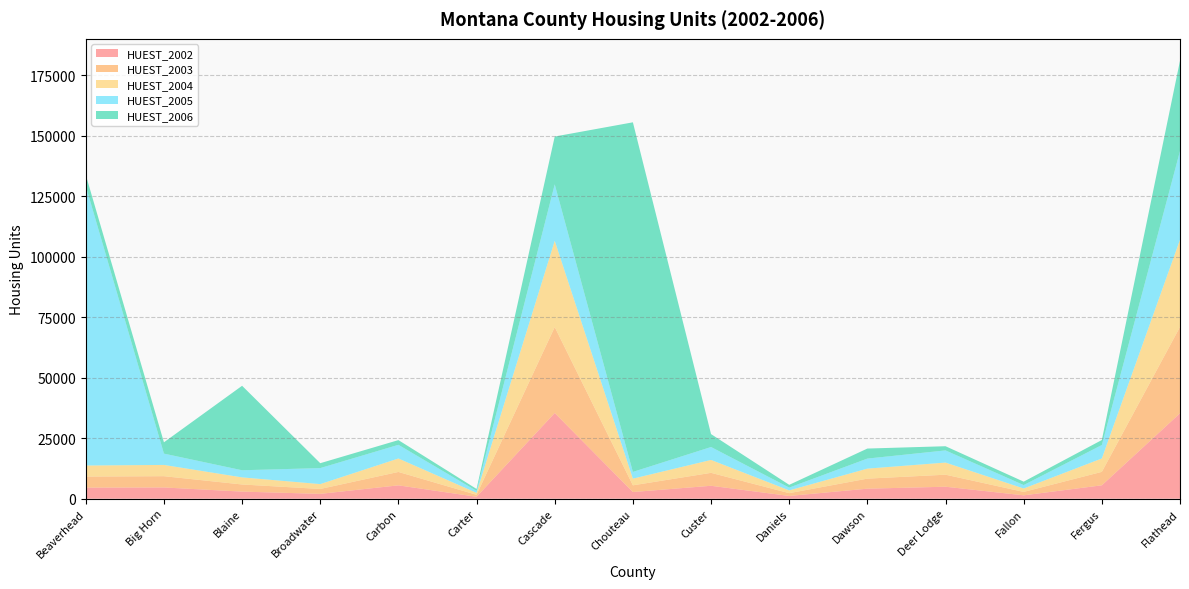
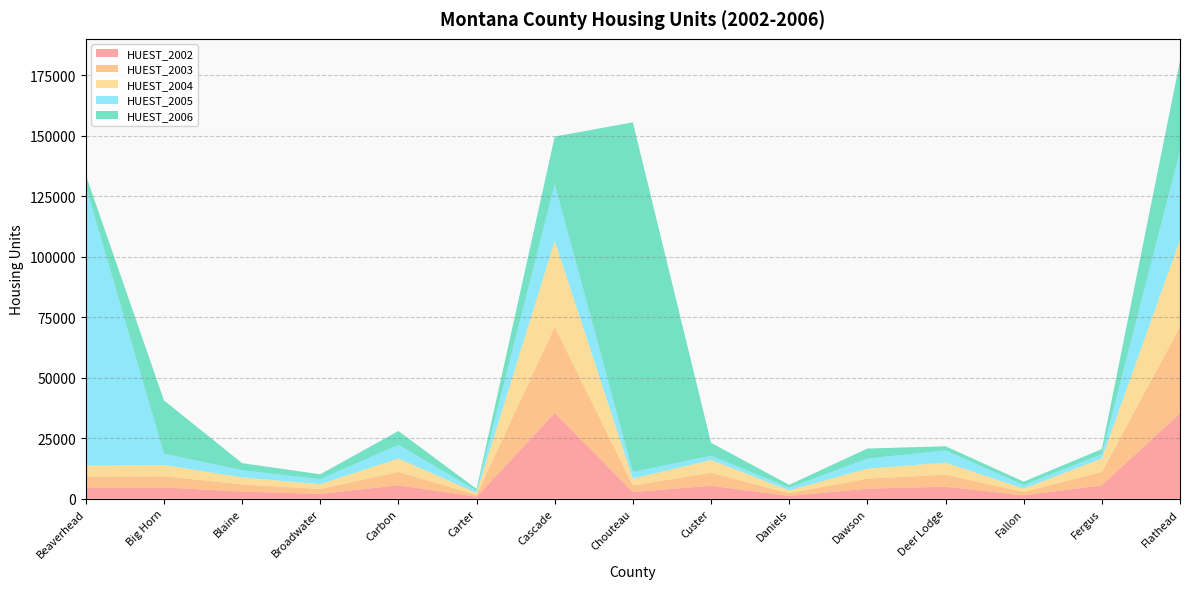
  {
    "HUEST_2005": {
      "Beaverhead": 116000,
      "Big Horn": 5000,
      "Blaine": 3000,
-     "Broadwater": 7000,
+     "Broadwater": 2000,
      "Carbon": 6000,
      "Cascade": 23000,
      "Chouteau": 3000,
-     "Custer": 5000,
+     "Custer": 2000,
      "Daniels": 1000,
      "Dawson": 4000,
      "Deer Lodge": 5000,
      "Fallon": 1000,
-     "Fergus": 6000,
+     "Fergus": 2000,
      "Flathead": 37000
    },
    "HUEST_2006": {
      "Beaverhead": 5000,
-     "Big Horn": 5000,
-     "Blaine": 35000,
+     "Big Horn": 22000,
+     "Blaine": 3000,
      "Broadwater": 2000,
-     "Carbon": 2000,
+     "Carbon": 6000,
      "Cascade": 20000,
      "Chouteau": 145000,
      "Custer": 5000,
      "Daniels": 1000,
      "Dawson": 4000,
      "Deer Lodge": 2000,
      "Fallon": 1000,
      "Fergus": 2000,
      "Flathead": 37000
    }
  }
